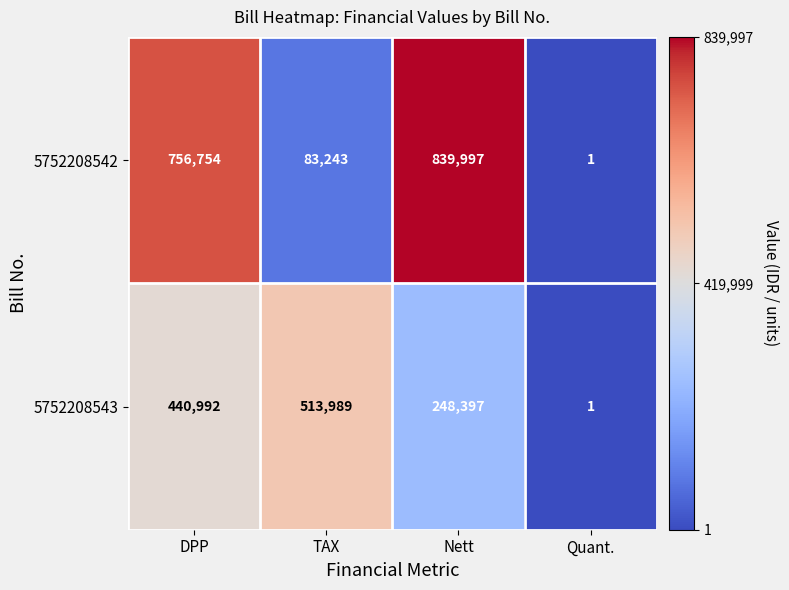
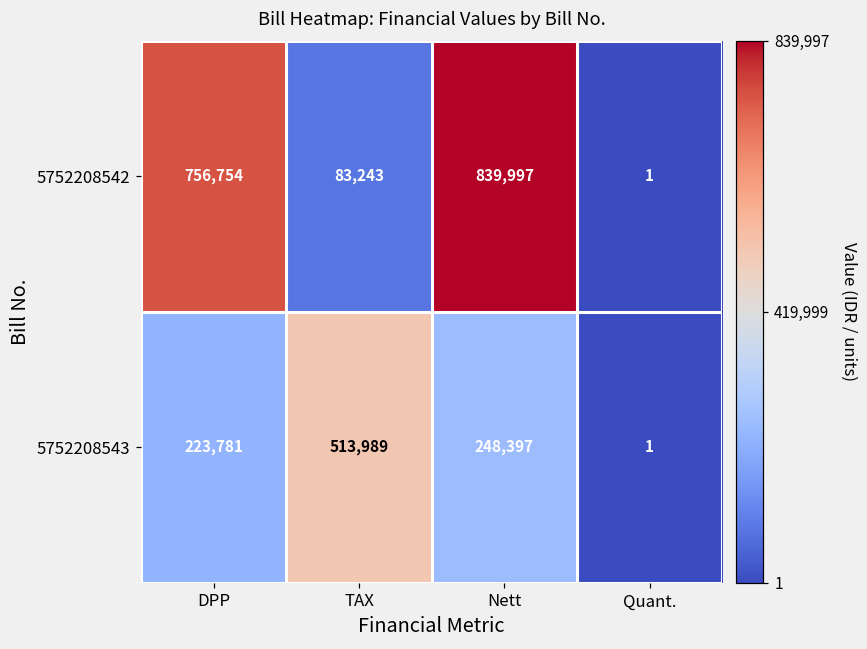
  {
    "5752208542": {
      "DPP": "756,754",
      "TAX": "83,243",
      "Nett": "839,997",
      "Quant.": "1"
    },
    "5752208543": {
-     "DPP": "440,992",
+     "DPP": "223,781",
      "TAX": "513,989",
      "Nett": "248,397",
      "Quant.": "1"
    }
  }
